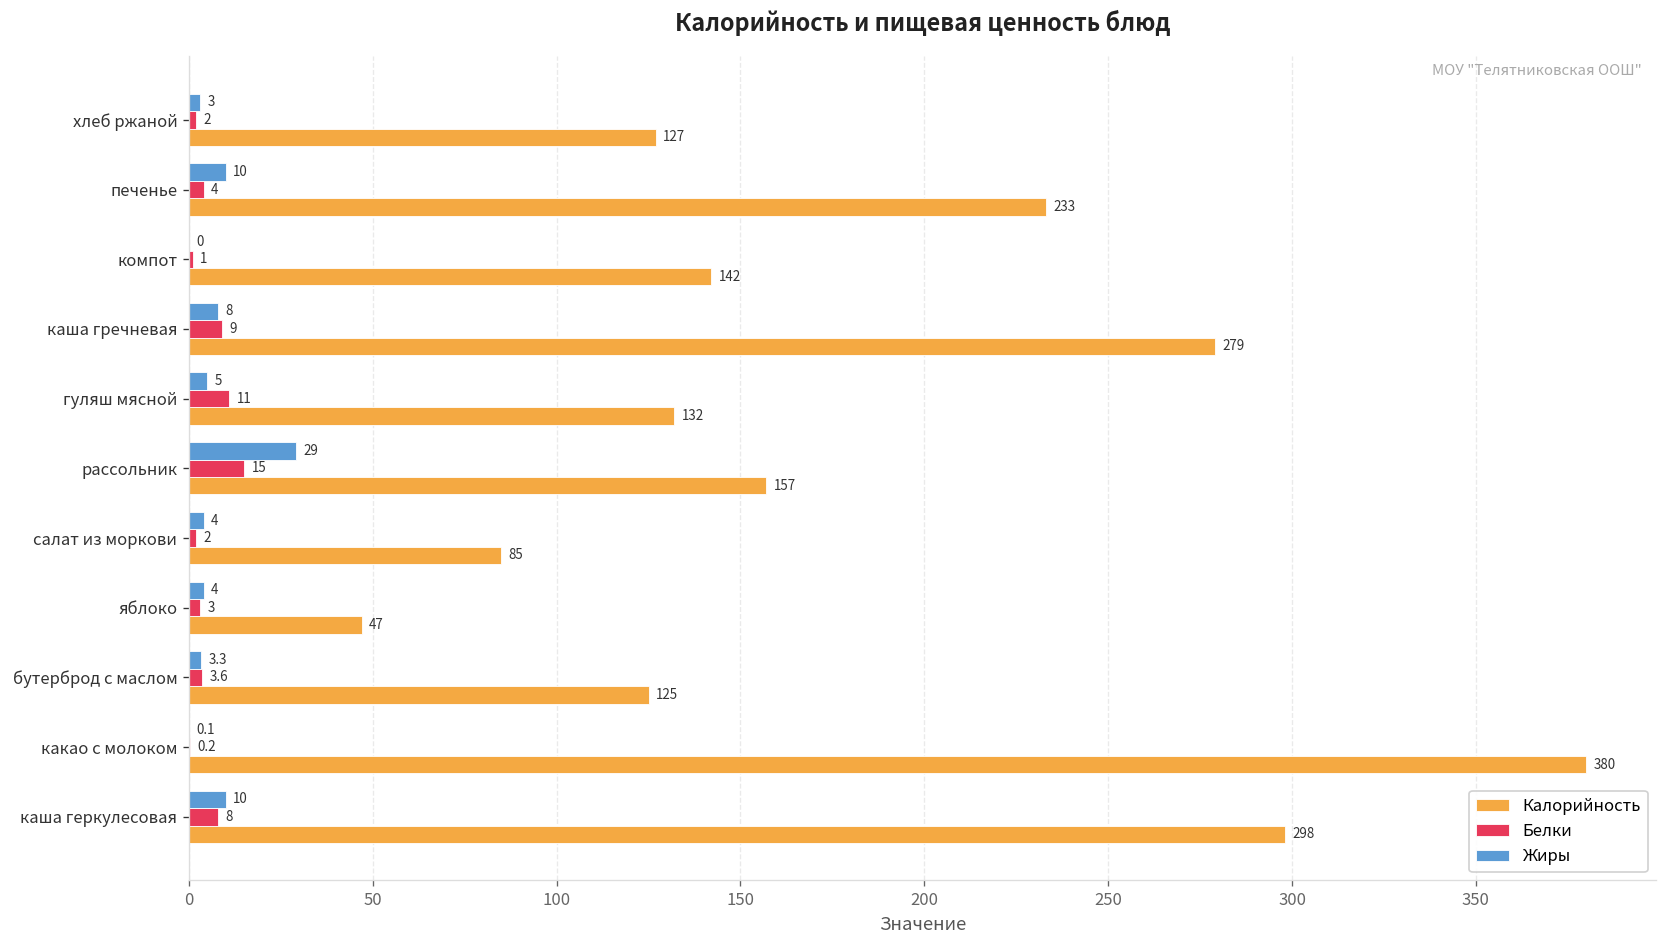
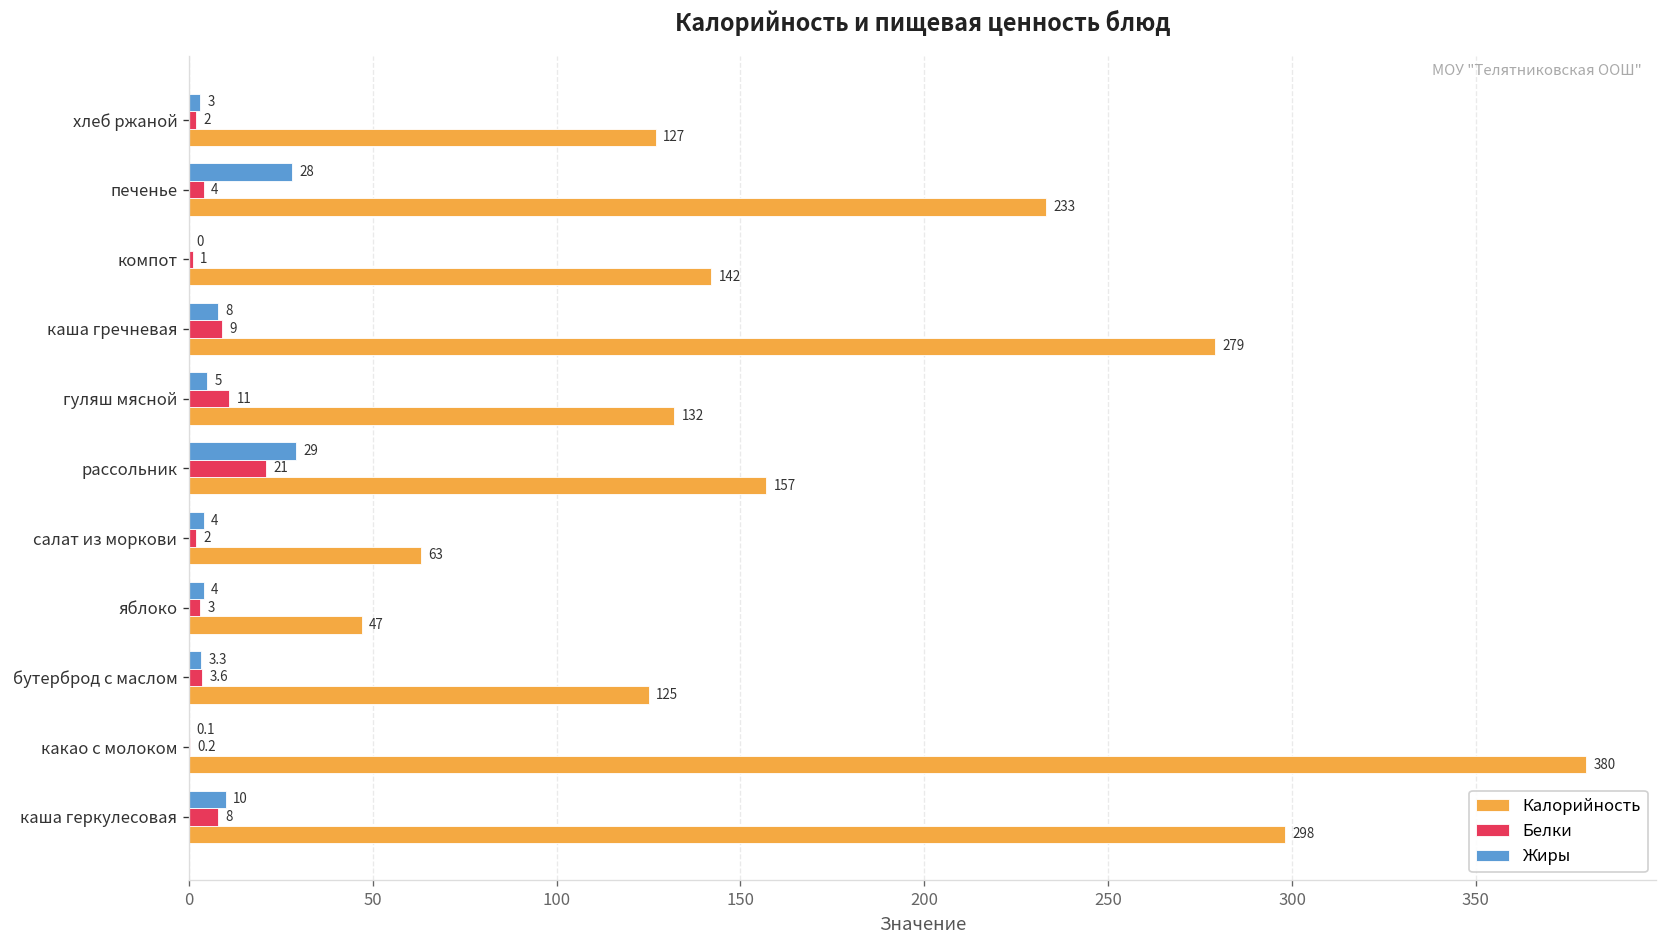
  {
    "Калорийность": {
      "хлеб ржаной": 127,
      "печенье": 233,
      "компот": 142,
      "каша гречневая": 279,
      "гуляш мясной": 132,
      "рассольник": 157,
-     "салат из моркови": 85,
+     "салат из моркови": 63,
      "яблоко": 47,
      "бутерброд с маслом": 125,
      "какао с молоком": 380,
      "каша геркулесовая": 298
    },
    "Белки": {
      "хлеб ржаной": 2,
      "печенье": 4,
      "компот": 1,
      "каша гречневая": 9,
      "гуляш мясной": 11,
-     "рассольник": 15,
+     "рассольник": 21,
      "салат из моркови": 2,
      "яблоко": 3,
      "бутерброд с маслом": 3.6,
      "какао с молоком": 0.2,
      "каша геркулесовая": 8
    },
    "Жиры": {
      "хлеб ржаной": 3,
-     "печенье": 10,
+     "печенье": 28,
      "компот": 0,
      "каша гречневая": 8,
      "гуляш мясной": 5,
      "рассольник": 29,
      "салат из моркови": 4,
      "яблоко": 4,
      "бутерброд с маслом": 3.3,
      "какао с молоком": 0.1,
      "каша геркулесовая": 10
    }
  }
